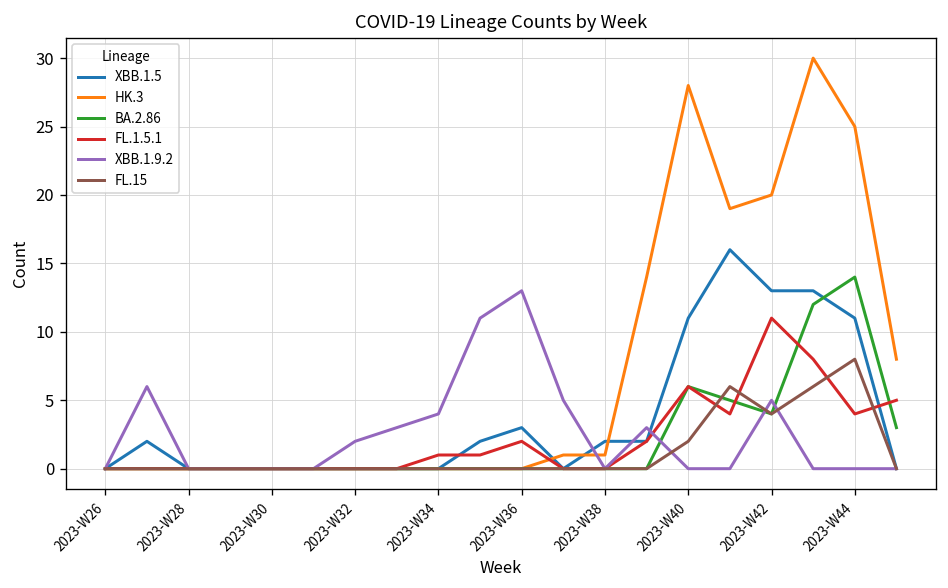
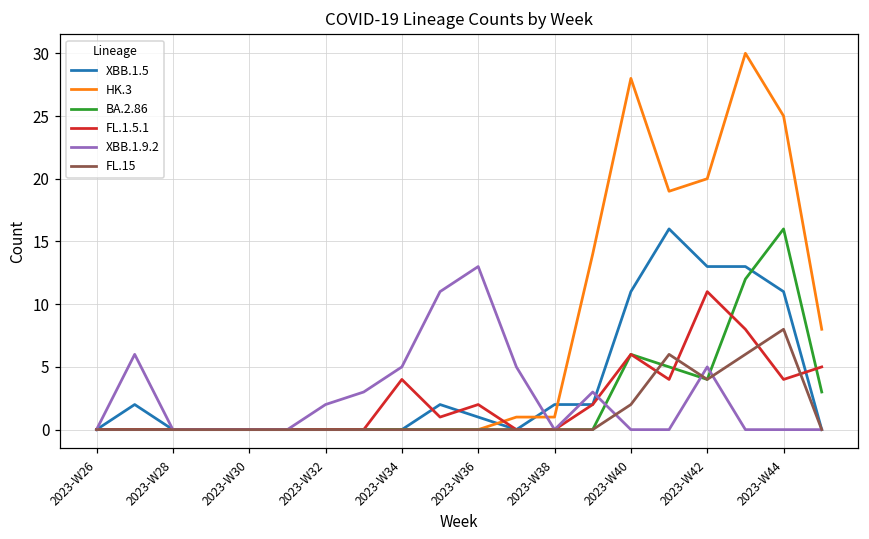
  {
    "XBB.1.5": {
-     "2023-W36": 3,
+     "2023-W36": 1,
      "2023-W38": 2,
      "2023-W40": 11,
      "2023-W42": 13,
      "2023-W44": 11
    },
    "HK.3": {
      "2023-W38": 1,
      "2023-W40": 28,
      "2023-W42": 20,
      "2023-W44": 25
    },
    "BA.2.86": {
-     "2023-W44": 14
+     "2023-W44": 16
    },
    "FL.1.5.1": {
-     "2023-W34": 1,
+     "2023-W34": 4,
      "2023-W36": 2,
      "2023-W42": 11,
      "2023-W44": 4
    },
    "XBB.1.9.2": {
      "2023-W32": 2,
-     "2023-W34": 4,
+     "2023-W34": 5,
      "2023-W36": 13,
      "2023-W40": 0,
      "2023-W42": 5,
      "2023-W44": 0
    },
    "FL.15": {
      "2023-W40": 2,
      "2023-W44": 8
    }
  }
